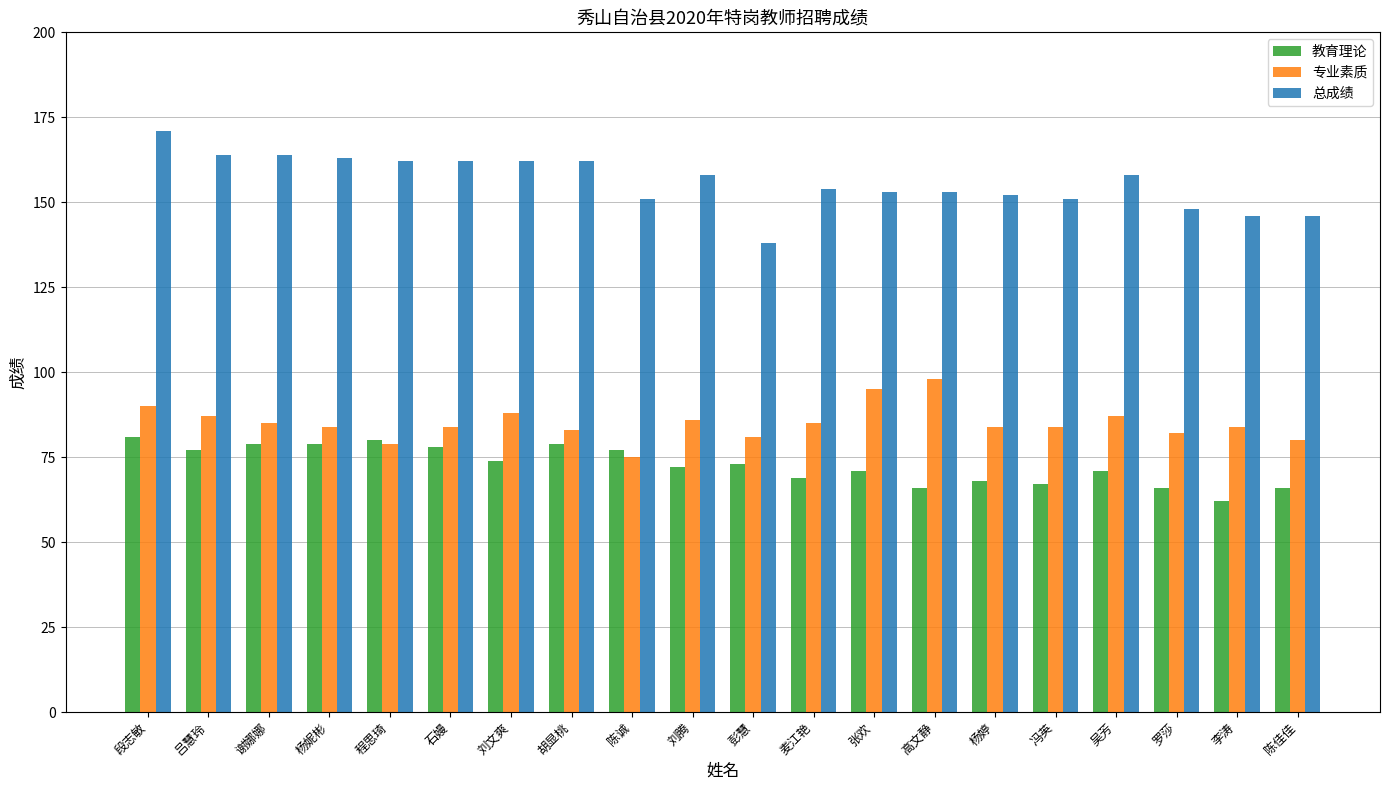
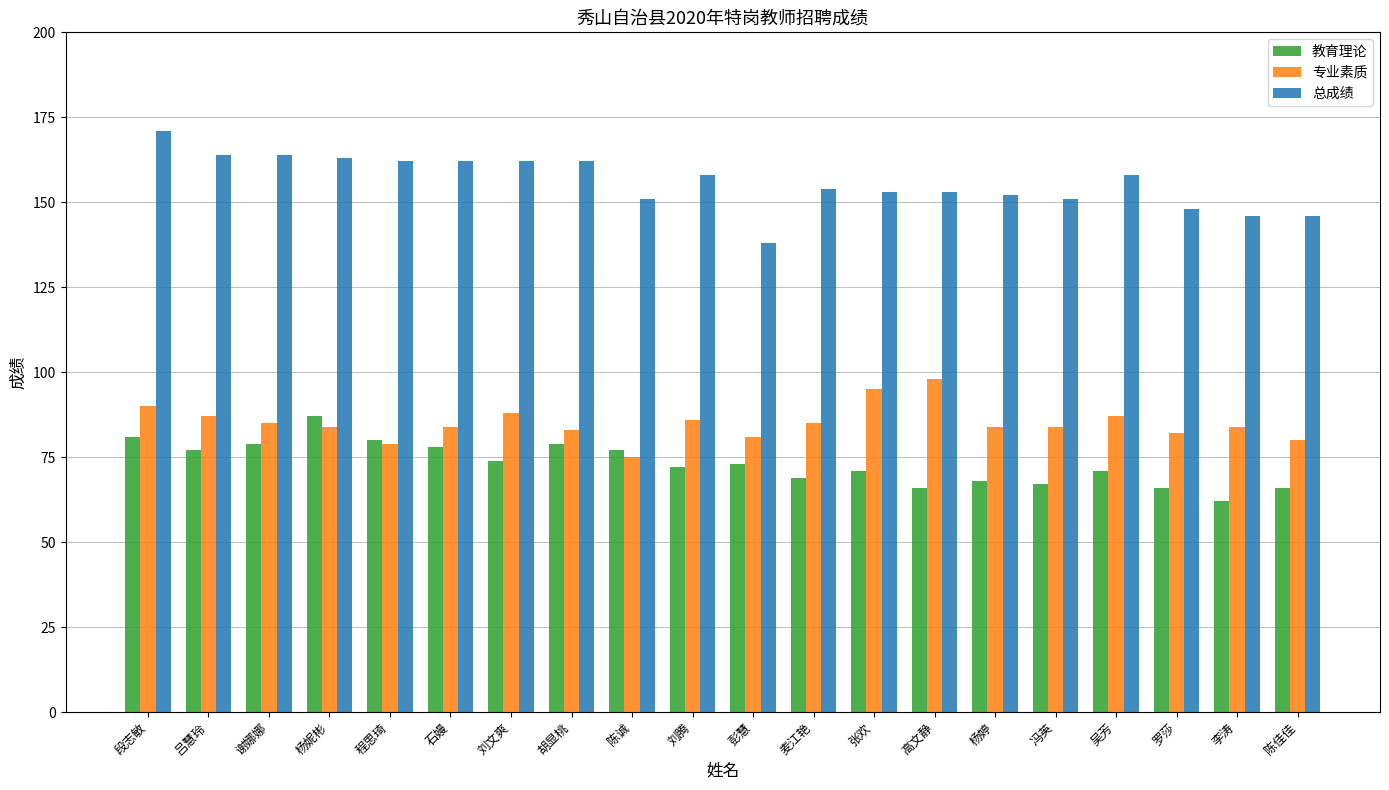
  {
    "教育理论": {
      "段志敏": 81,
      "吕慧玲": 77,
      "谢娜娜": 79,
-     "杨妮彬": 79,
+     "杨妮彬": 87,
      "程思琦": 80,
      "石嫚": 78,
      "刘文爽": 74,
      "胡显桃": 79,
      "陈诚": 77,
      "刘腾": 72,
      "彭慧": 73,
      "麦江艳": 69,
      "张欢": 71,
      "高文静": 66,
      "杨婷": 68,
      "冯英": 67,
      "吴芳": 71,
      "罗莎": 66,
      "李涛": 62,
      "陈佳佳": 66
    },
    "专业素质": {
      "段志敏": 90,
      "吕慧玲": 87,
      "谢娜娜": 85,
      "杨妮彬": 84,
      "程思琦": 79,
      "石嫚": 84,
      "刘文爽": 88,
      "胡显桃": 83,
      "陈诚": 75,
      "刘腾": 86,
      "彭慧": 81,
      "麦江艳": 85,
      "张欢": 95,
      "高文静": 98,
      "杨婷": 84,
      "冯英": 84,
      "吴芳": 87,
      "罗莎": 82,
      "李涛": 84,
      "陈佳佳": 80
    },
    "总成绩": {
      "段志敏": 171,
      "吕慧玲": 164,
      "谢娜娜": 164,
      "杨妮彬": 163,
      "程思琦": 162,
      "石嫚": 162,
      "刘文爽": 162,
      "胡显桃": 162,
      "陈诚": 151,
      "刘腾": 158,
      "彭慧": 138,
      "麦江艳": 154,
      "张欢": 153,
      "高文静": 153,
      "杨婷": 152,
      "冯英": 151,
      "吴芳": 158,
      "罗莎": 148,
      "李涛": 146,
      "陈佳佳": 146
    }
  }
